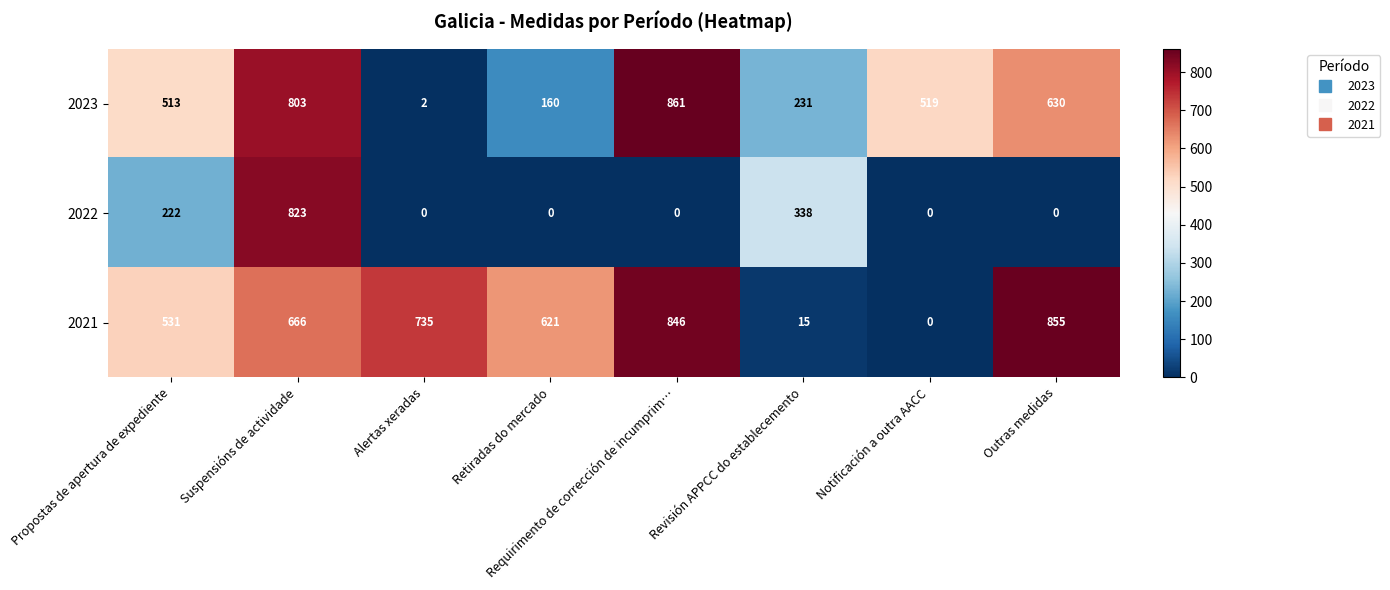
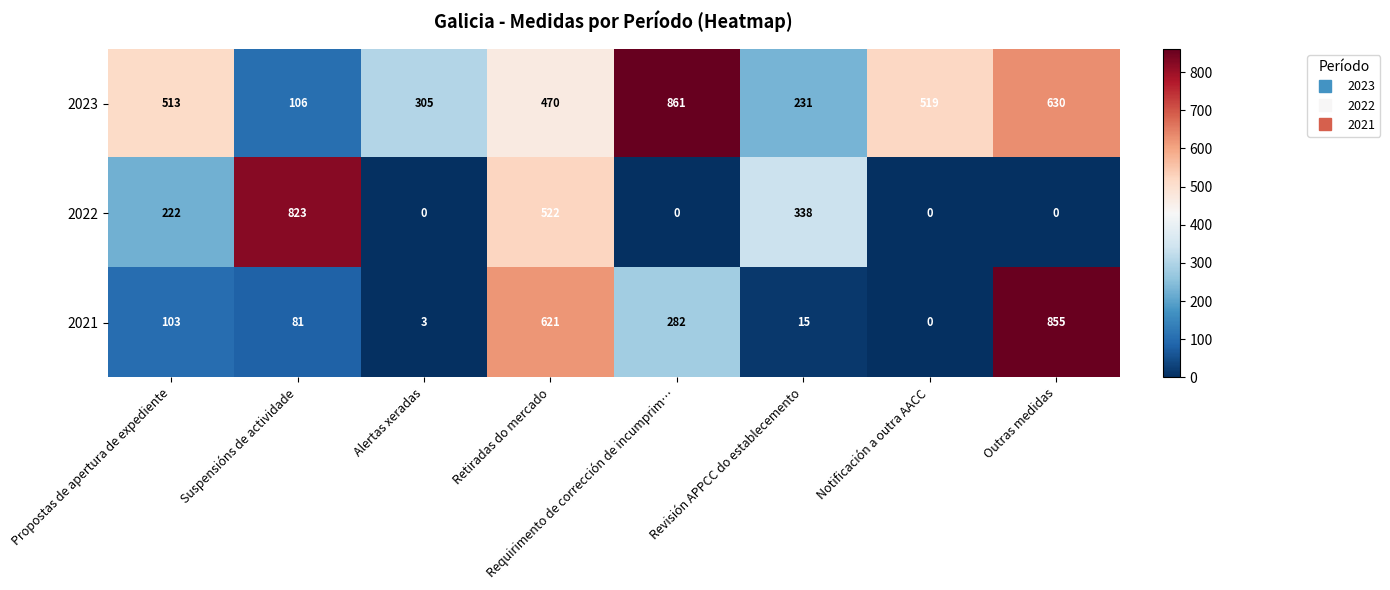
  {
    "2023": {
      "Propostas de apertura de expediente": 513,
-     "Suspensións de actividade": 803,
-     "Alertas xeradas": 2,
-     "Retiradas do mercado": 160,
+     "Suspensións de actividade": 106,
+     "Alertas xeradas": 305,
+     "Retiradas do mercado": 470,
      "Requirimento de corrección de incumprim…": 861,
      "Revisión APPCC do establecemento": 231,
      "Notificación a outra AACC": 519,
      "Outras medidas": 630
    },
    "2022": {
      "Propostas de apertura de expediente": 222,
      "Suspensións de actividade": 823,
      "Alertas xeradas": 0,
-     "Retiradas do mercado": 0,
+     "Retiradas do mercado": 522,
      "Requirimento de corrección de incumprim…": 0,
      "Revisión APPCC do establecemento": 338,
      "Notificación a outra AACC": 0,
      "Outras medidas": 0
    },
    "2021": {
-     "Propostas de apertura de expediente": 531,
-     "Suspensións de actividade": 666,
-     "Alertas xeradas": 735,
+     "Propostas de apertura de expediente": 103,
+     "Suspensións de actividade": 81,
+     "Alertas xeradas": 3,
      "Retiradas do mercado": 621,
-     "Requirimento de corrección de incumprim…": 846,
+     "Requirimento de corrección de incumprim…": 282,
      "Revisión APPCC do establecemento": 15,
      "Notificación a outra AACC": 0,
      "Outras medidas": 855
    }
  }
